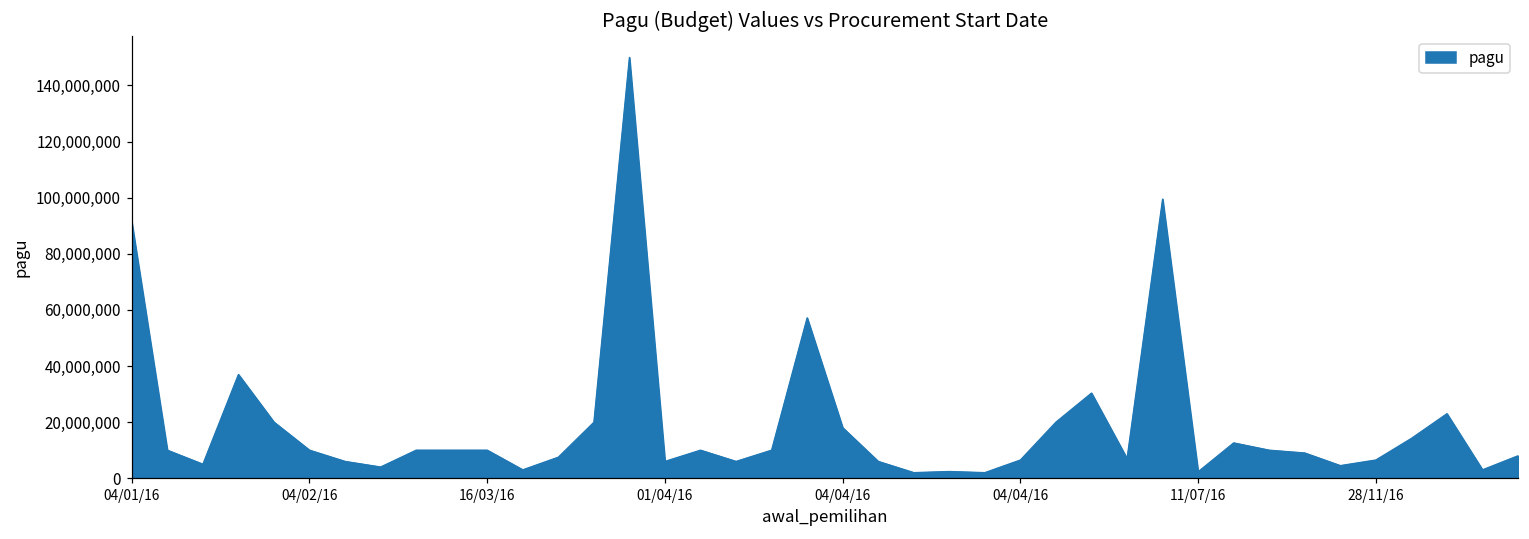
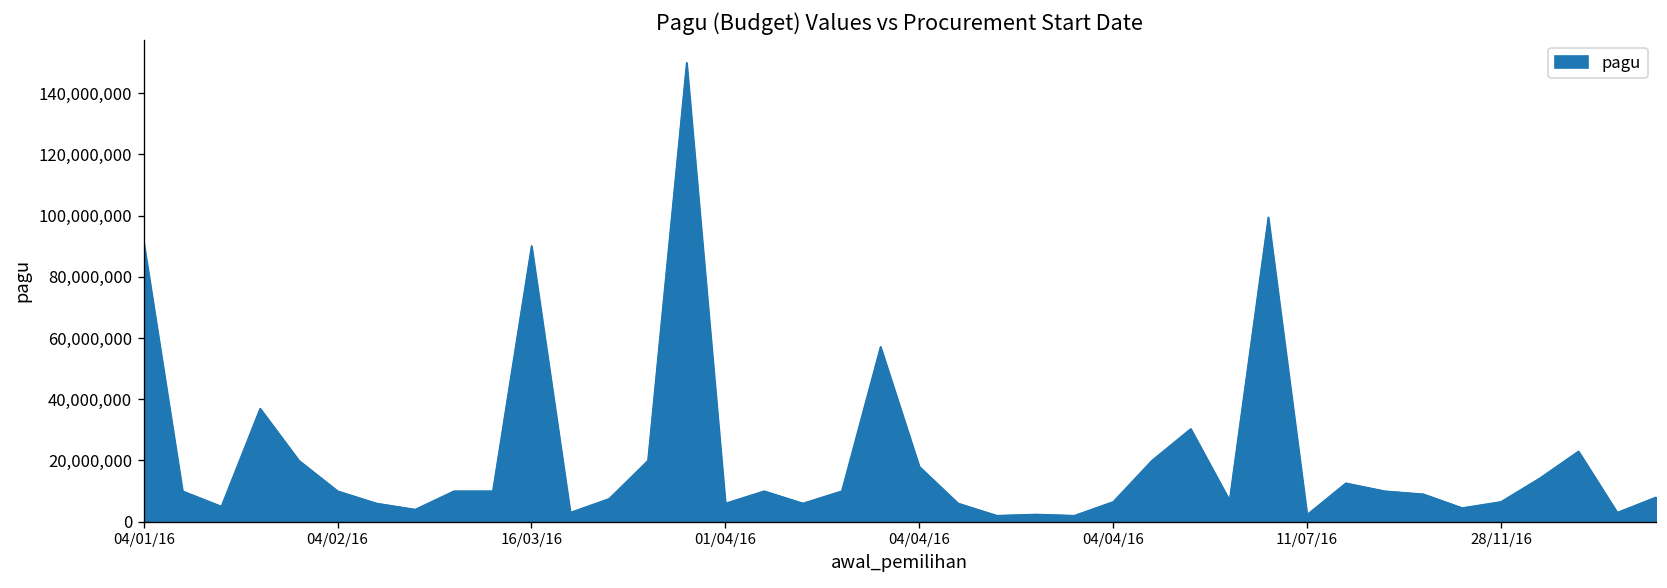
  {
    "04/01/16": "91,000,000",
-   "16/03/16": "10,000,000"
+   "16/03/16": "90,000,000"
  }
